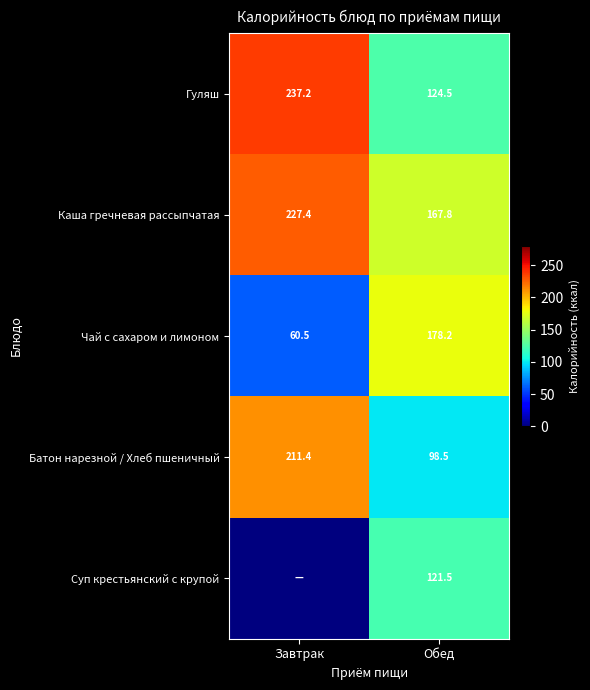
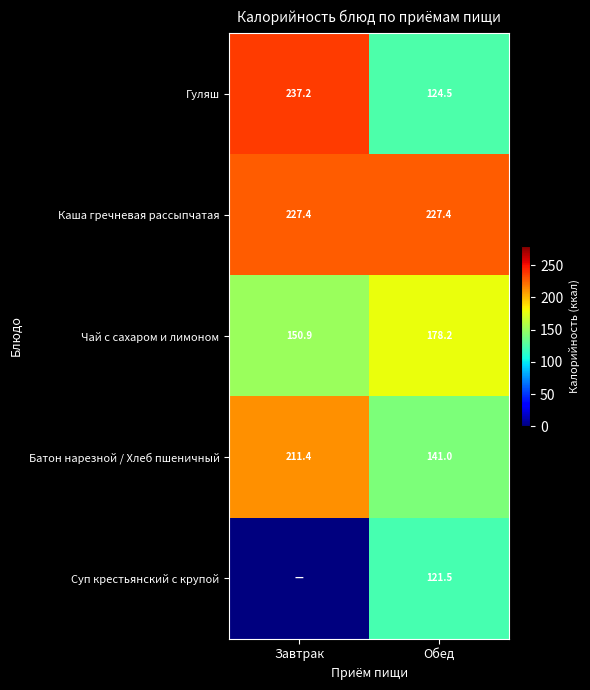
  {
    "Гуляш": {
      "Завтрак": 237.2,
      "Обед": 124.5
    },
    "Каша гречневая рассыпчатая": {
      "Завтрак": 227.4,
-     "Обед": 167.8
+     "Обед": 227.4
    },
    "Чай с сахаром и лимоном": {
-     "Завтрак": 60.5,
+     "Завтрак": 150.9,
      "Обед": 178.2
    },
    "Батон нарезной / Хлеб пшеничный": {
      "Завтрак": 211.4,
-     "Обед": 98.5
+     "Обед": 141.0
    },
    "Суп крестьянский с крупой": {
      "Обед": 121.5
    }
  }
